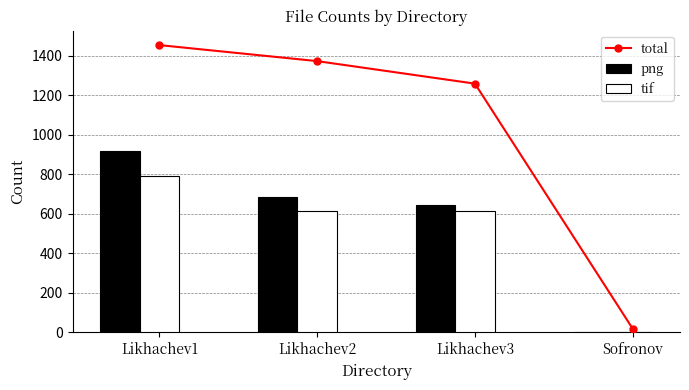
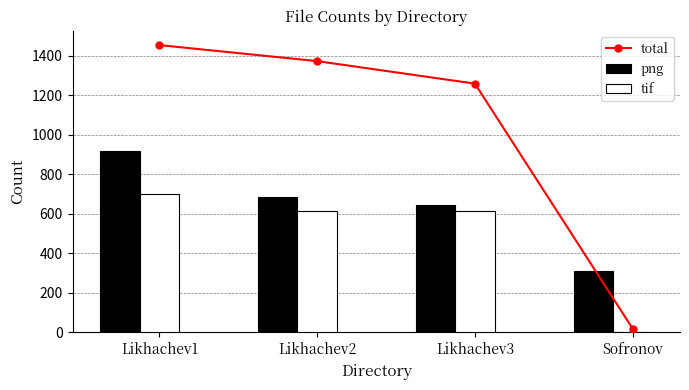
  {
    "png": {
      "Likhachev1": 920,
      "Likhachev2": 690,
      "Likhachev3": 650,
-     "Sofronov": 0
+     "Sofronov": 310
    },
    "total": {
      "Likhachev1": 1450,
      "Likhachev2": 1370,
      "Likhachev3": 1260,
      "Sofronov": 20
    },
    "tif": {
-     "Likhachev1": 790,
+     "Likhachev1": 700,
      "Likhachev2": 620,
      "Likhachev3": 610,
      "Sofronov": 0
    }
  }
